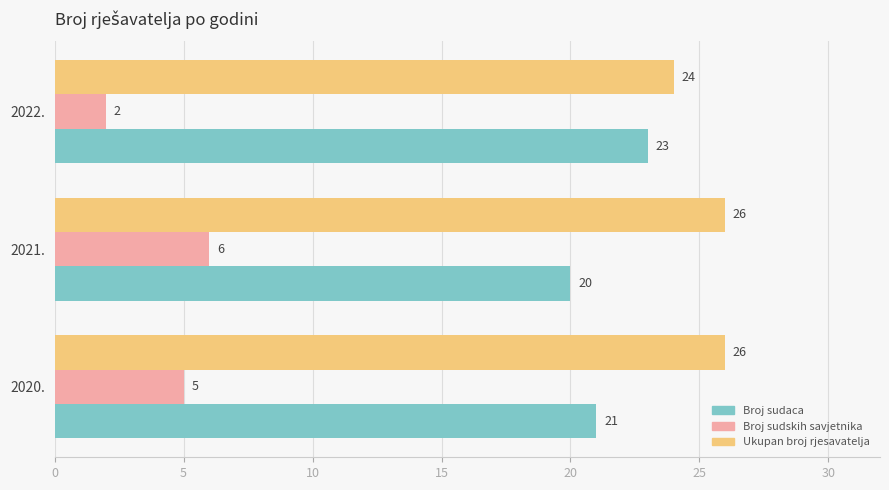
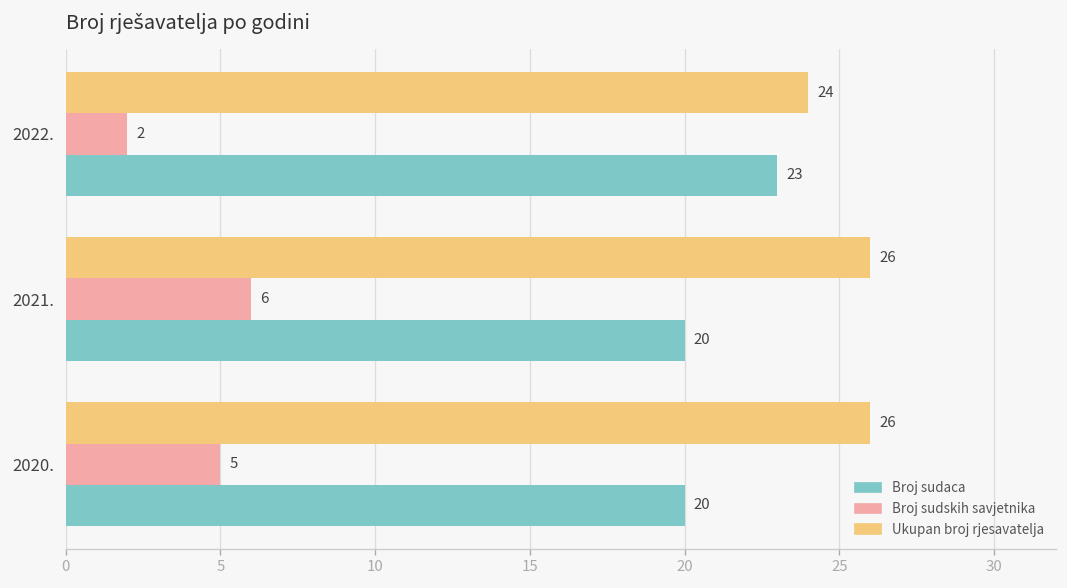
  {
    "Broj sudaca": {
      "2022.": 23,
      "2021.": 20,
-     "2020.": 21
+     "2020.": 20
    }
  }
